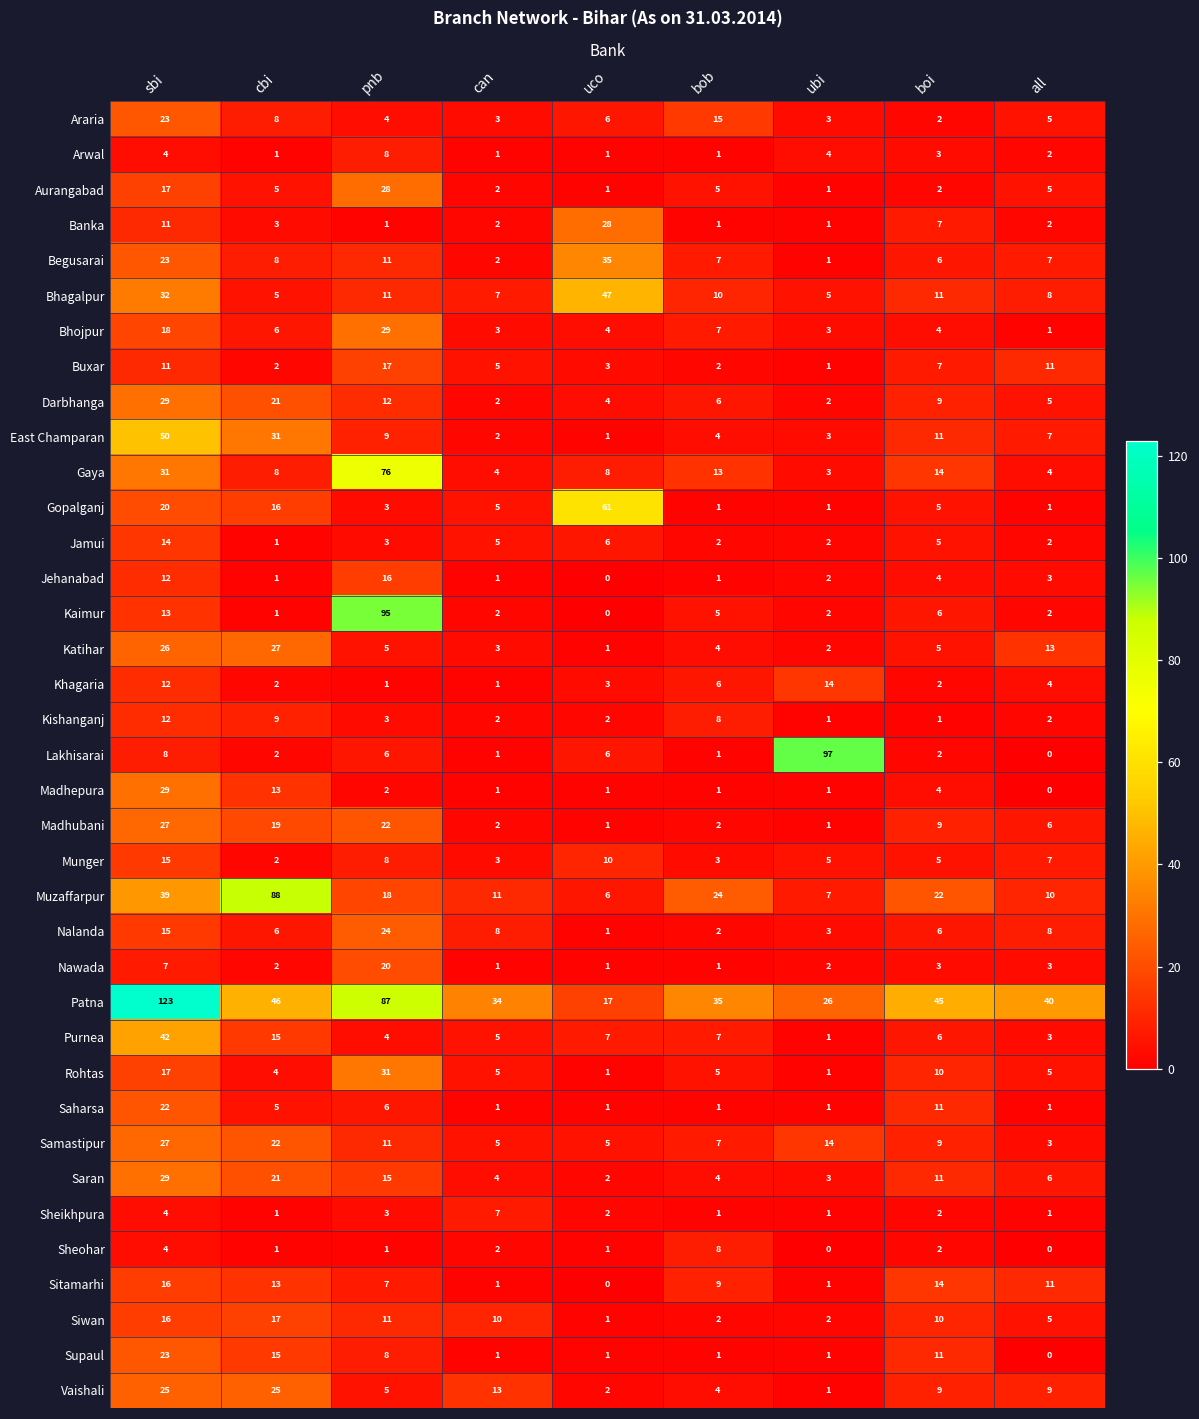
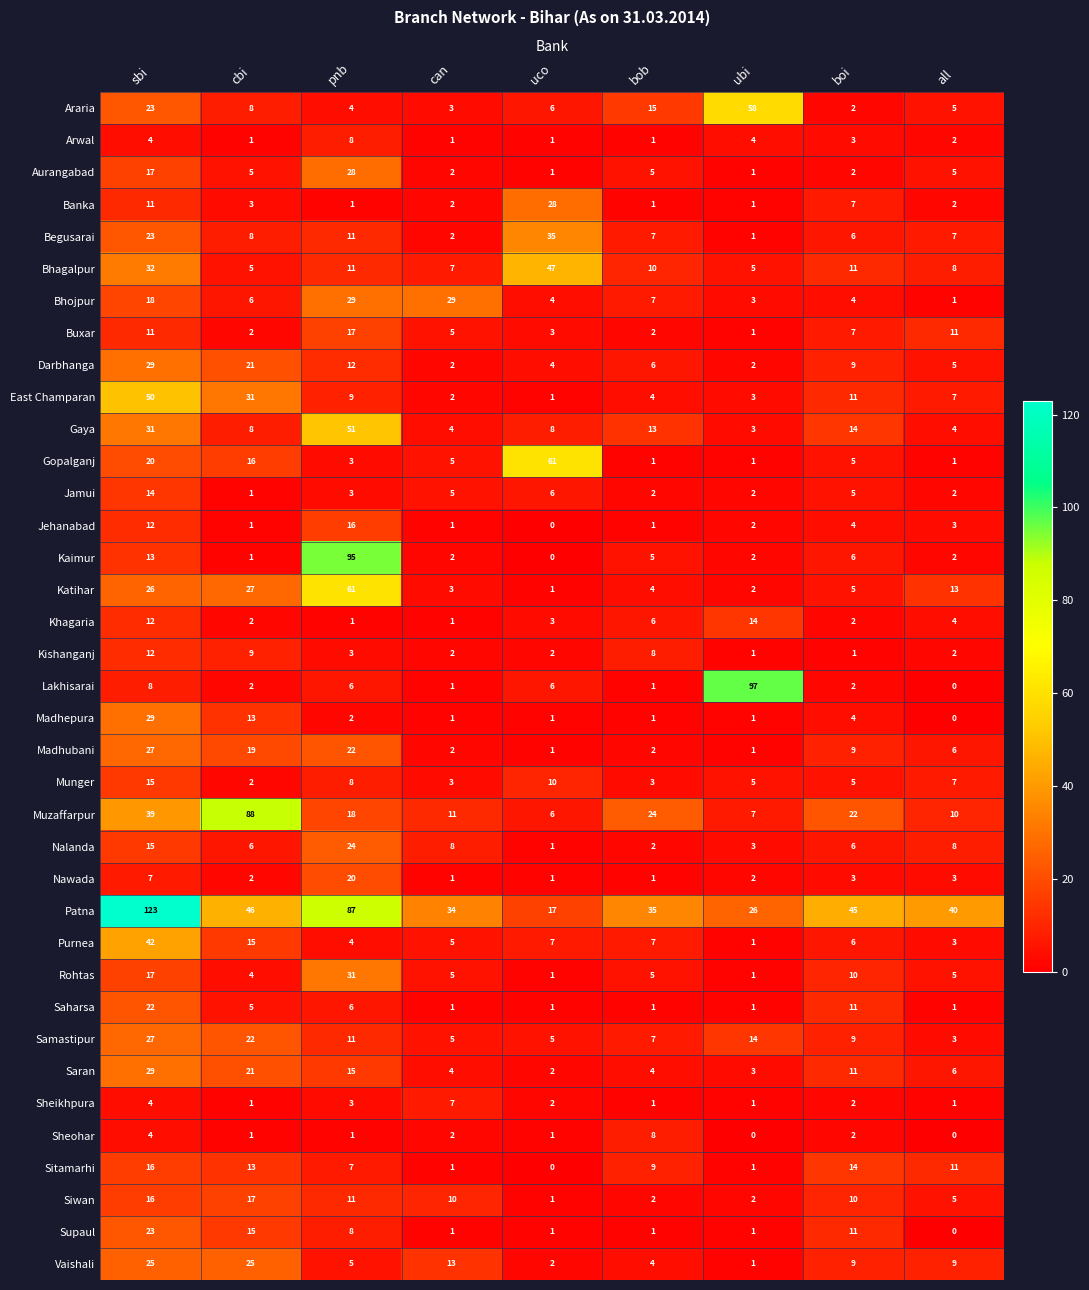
  {
    "Araria": {
      "sbi": 23,
      "cbi": 8,
      "pnb": 4,
      "can": 3,
      "uco": 6,
      "bob": 15,
-     "ubi": 3,
+     "ubi": 58,
      "boi": 2,
      "all": 5
    },
    "Bhojpur": {
      "sbi": 18,
      "cbi": 6,
      "pnb": 29,
-     "can": 3,
+     "can": 29,
      "uco": 4,
      "bob": 7,
      "ubi": 3,
      "boi": 4,
      "all": 1
    },
    "Gaya": {
      "sbi": 31,
      "cbi": 8,
-     "pnb": 76,
+     "pnb": 51,
      "can": 4,
      "uco": 8,
      "bob": 13,
      "ubi": 3,
      "boi": 14,
      "all": 4
    },
    "Katihar": {
      "sbi": 26,
      "cbi": 27,
-     "pnb": 5,
+     "pnb": 61,
      "can": 3,
      "uco": 1,
      "bob": 4,
      "ubi": 2,
      "boi": 5,
      "all": 13
    }
  }
